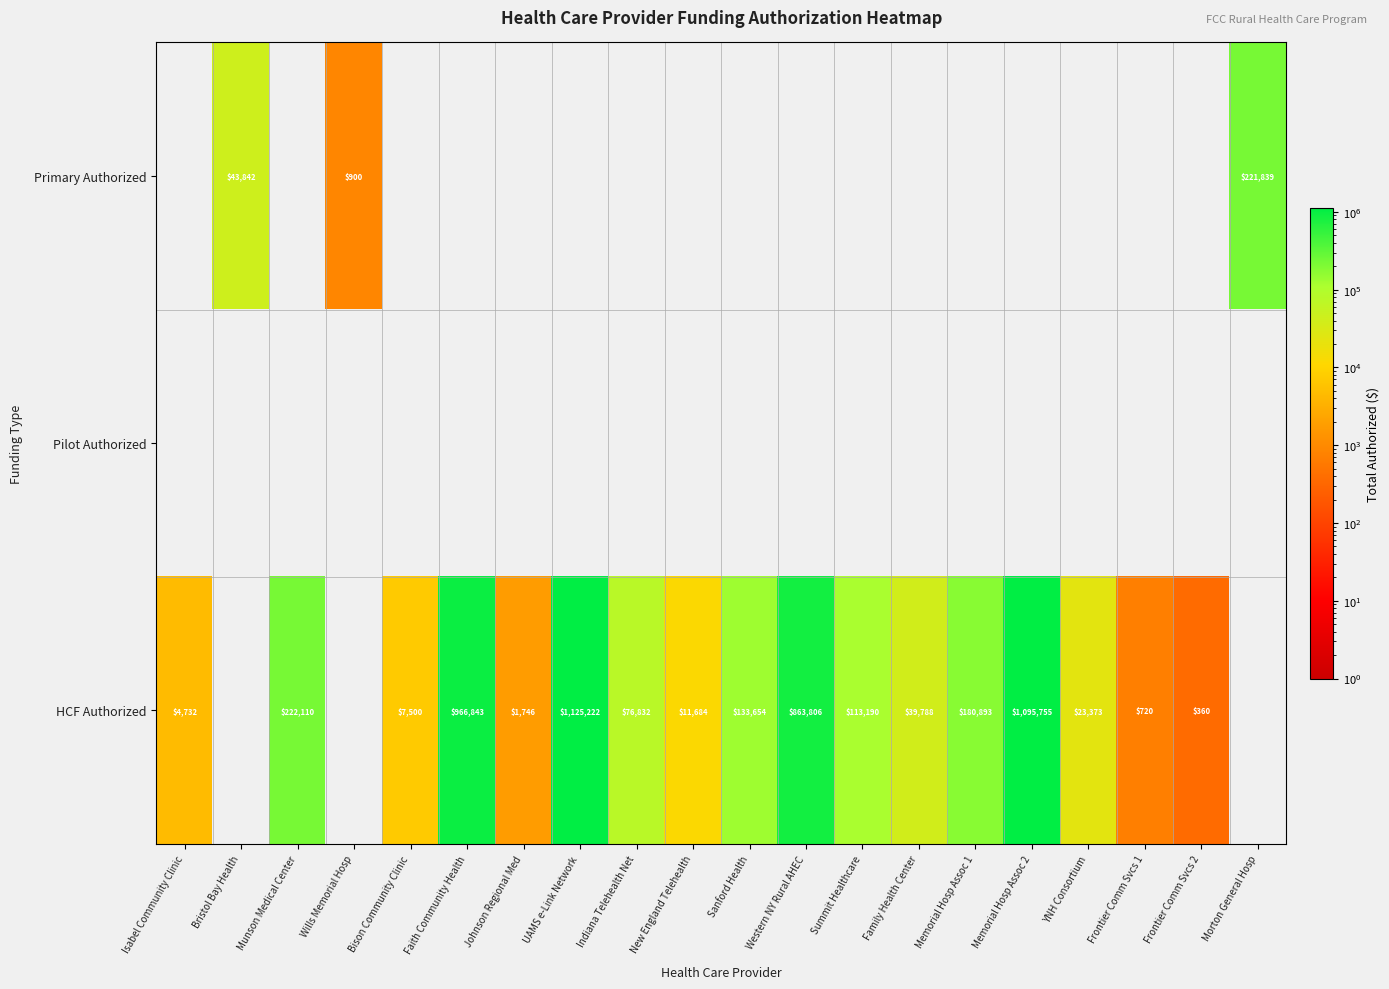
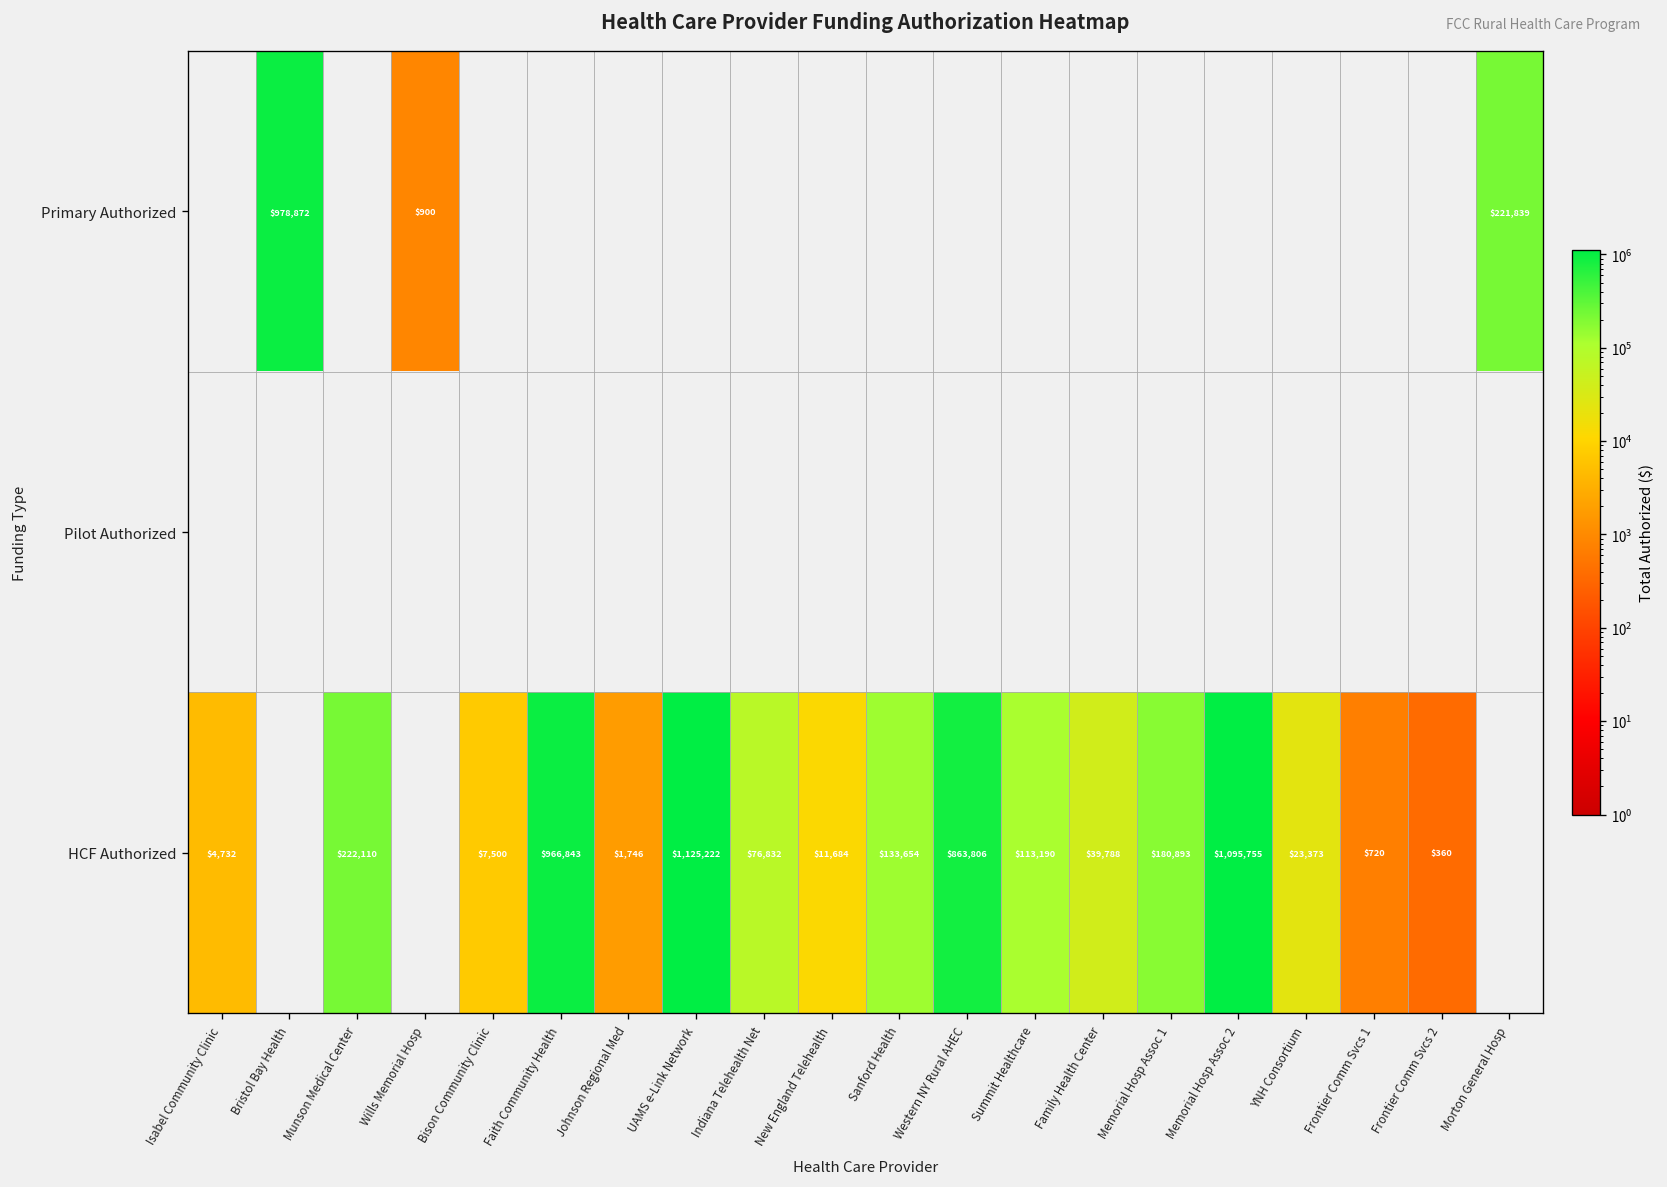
  {
    "Primary Authorized": {
-     "Bristol Bay Health": "$43,842",
+     "Bristol Bay Health": "$978,872",
      "Wills Memorial Hosp": "$900",
      "Morton General Hosp": "$221,839"
    },
    "HCF Authorized": {
      "Isabel Community Clinic": "$4,732",
      "Munson Medical Center": "$222,110",
      "Bison Community Clinic": "$7,500",
      "Faith Community Health": "$966,843",
      "Johnson Regional Med": "$1,746",
      "UAMS e-Link Network": "$1,125,222",
      "Indiana Telehealth Net": "$76,832",
      "New England Telehealth": "$11,684",
      "Sanford Health": "$133,654",
      "Western NY Rural AHEC": "$863,806",
      "Summit Healthcare": "$113,190",
      "Family Health Center": "$39,788",
      "Memorial Hosp Assoc 1": "$180,893",
      "Memorial Hosp Assoc 2": "$1,095,755",
      "YNH Consortium": "$23,373",
      "Frontier Comm Svcs 1": "$720",
      "Frontier Comm Svcs 2": "$360"
    }
  }
